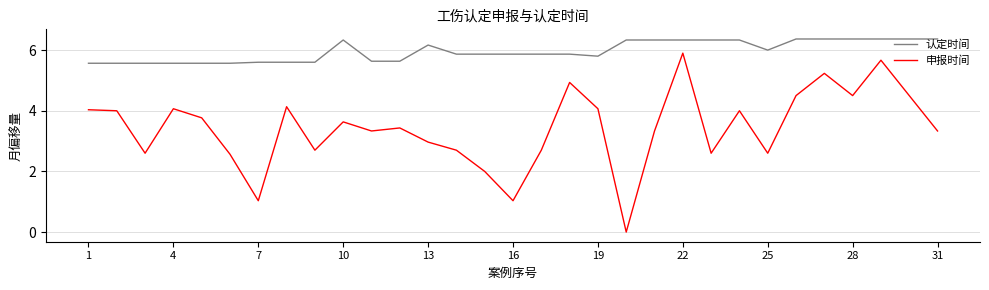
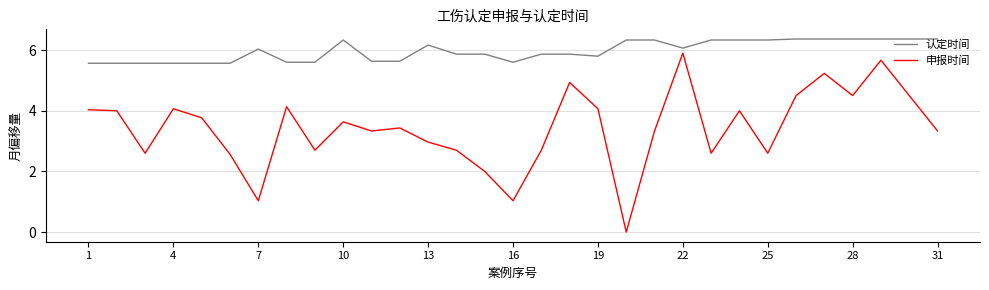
  {
    "认定时间": {
      "1": 5.6,
      "4": 5.6,
-     "7": 5.6,
+     "7": 6.0,
      "10": 6.3,
      "13": 6.2,
-     "16": 5.9,
+     "16": 5.6,
      "19": 5.8,
-     "22": 6.3,
-     "25": 6.0,
+     "22": 6.1,
+     "25": 6.3,
      "28": 6.4,
      "31": 6.4
    },
    "申报时间": {
      "1": 4.0,
      "4": 4.1,
      "7": 1.0,
      "10": 3.6,
      "13": 3.0,
      "16": 1.0,
      "19": 4.1,
      "22": 5.9,
      "25": 2.6,
      "28": 4.5,
      "31": 3.3
    }
  }
